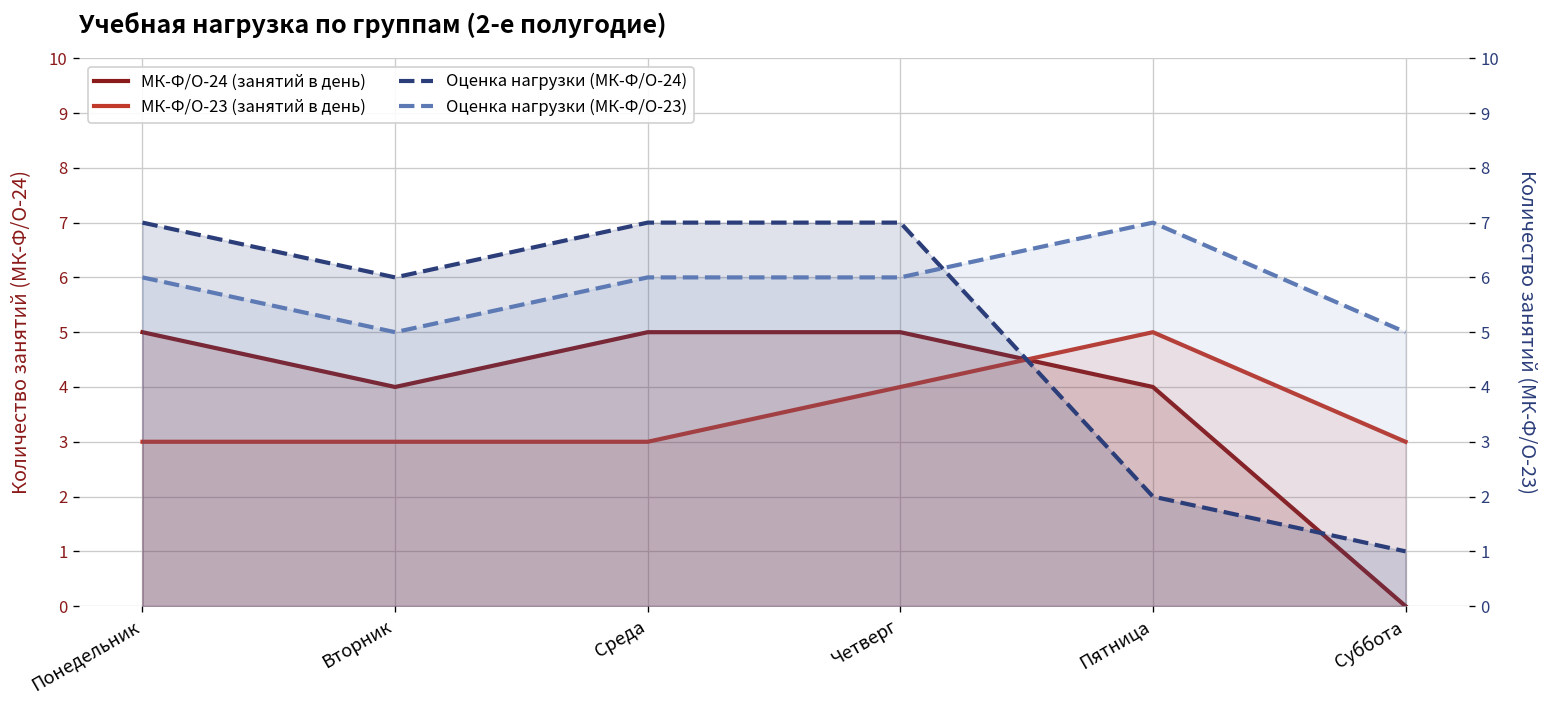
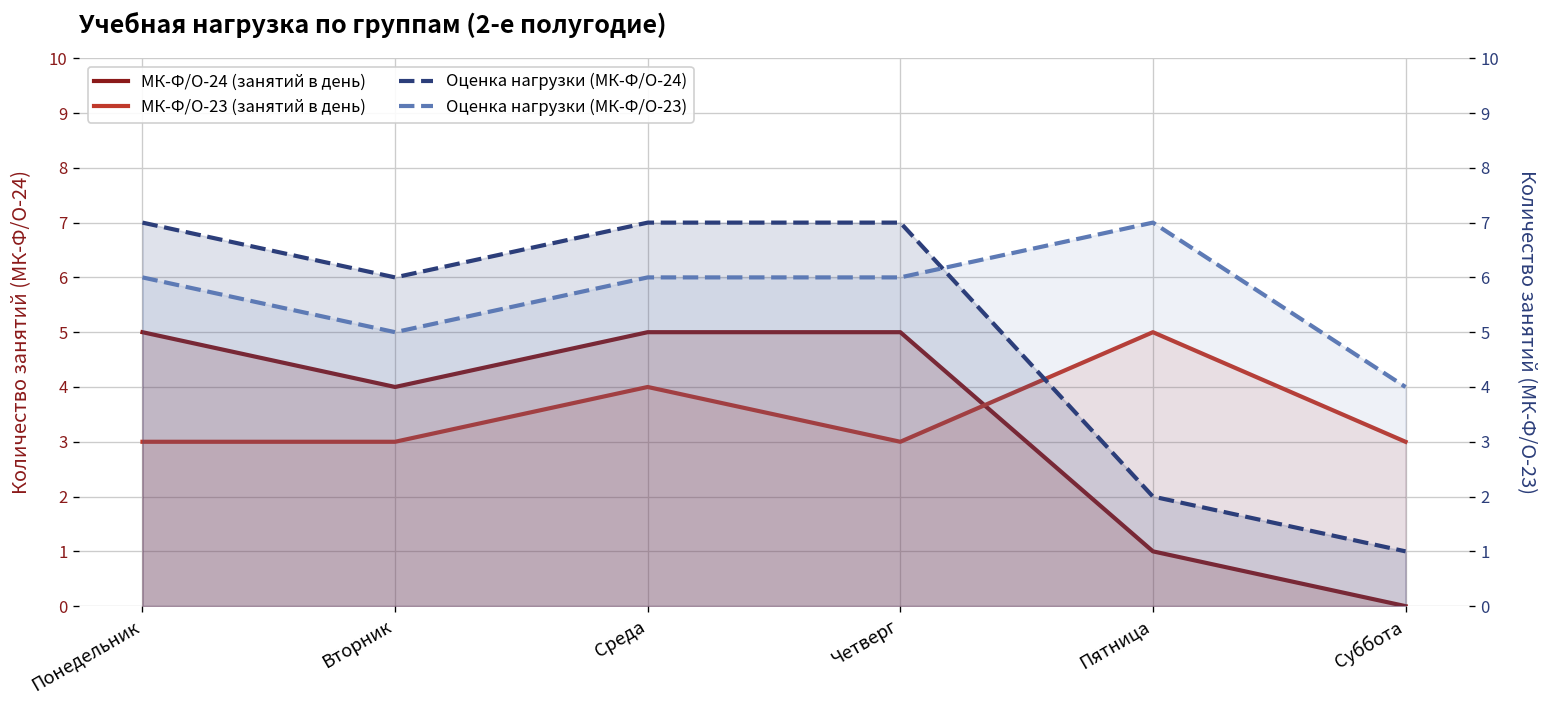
  {
    "МК-Ф/О-24 (занятий в день)": {
      "Понедельник": 5,
      "Вторник": 4,
      "Среда": 5,
      "Четверг": 5,
-     "Пятница": 4,
+     "Пятница": 1,
      "Суббота": 0
    },
    "МК-Ф/О-23 (занятий в день)": {
      "Понедельник": 3,
      "Вторник": 3,
-     "Среда": 3,
-     "Четверг": 4,
+     "Среда": 4,
+     "Четверг": 3,
      "Пятница": 5,
      "Суббота": 3
    },
    "Оценка нагрузки (МК-Ф/О-24)": {
      "Понедельник": 7,
      "Вторник": 6,
      "Среда": 7,
      "Четверг": 7,
      "Пятница": 2,
      "Суббота": 1
    },
    "Оценка нагрузки (МК-Ф/О-23)": {
      "Понедельник": 6,
      "Вторник": 5,
      "Среда": 6,
      "Четверг": 6,
      "Пятница": 7,
-     "Суббота": 5
+     "Суббота": 4
    }
  }
